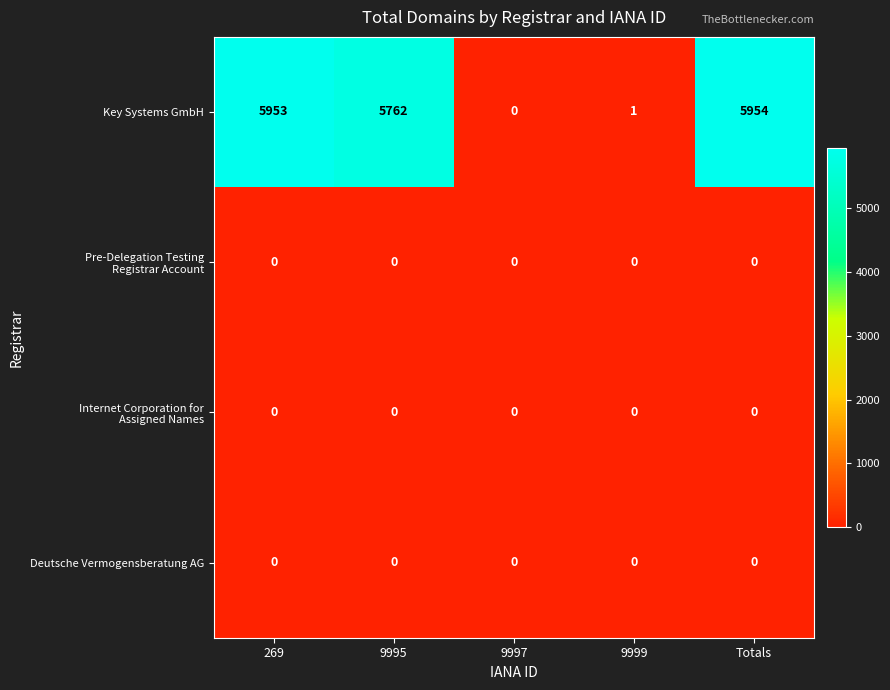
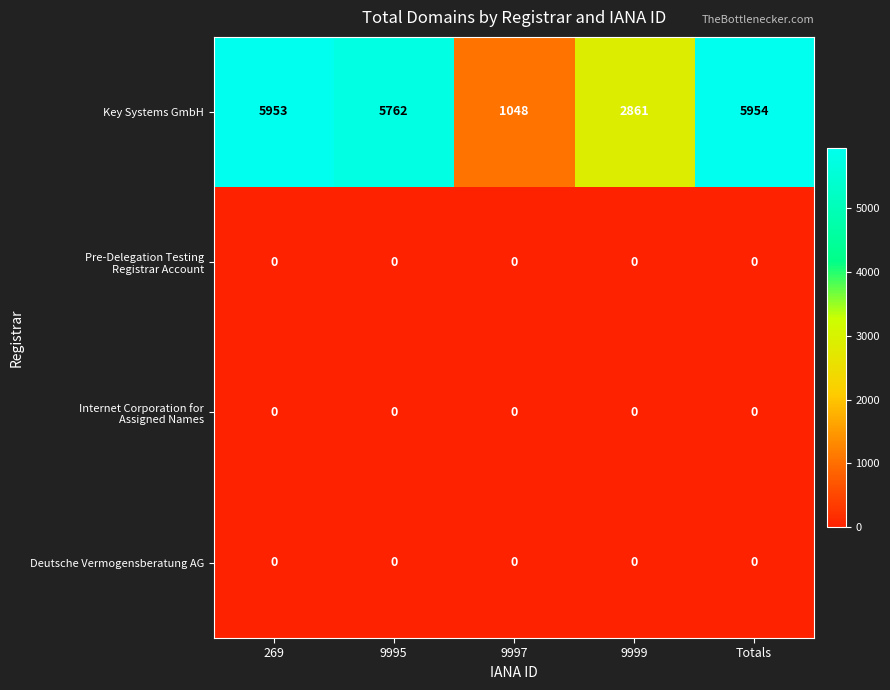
  {
    "Key Systems GmbH": {
      "269": 5953,
      "9995": 5762,
-     "9997": 0,
-     "9999": 1,
+     "9997": 1048,
+     "9999": 2861,
      "Totals": 5954
    },
    "Pre-Delegation Testing Registrar Account": {
      "269": 0,
      "9995": 0,
      "9997": 0,
      "9999": 0,
      "Totals": 0
    },
    "Internet Corporation for Assigned Names": {
      "269": 0,
      "9995": 0,
      "9997": 0,
      "9999": 0,
      "Totals": 0
    },
    "Deutsche Vermogensberatung AG": {
      "269": 0,
      "9995": 0,
      "9997": 0,
      "9999": 0,
      "Totals": 0
    }
  }
